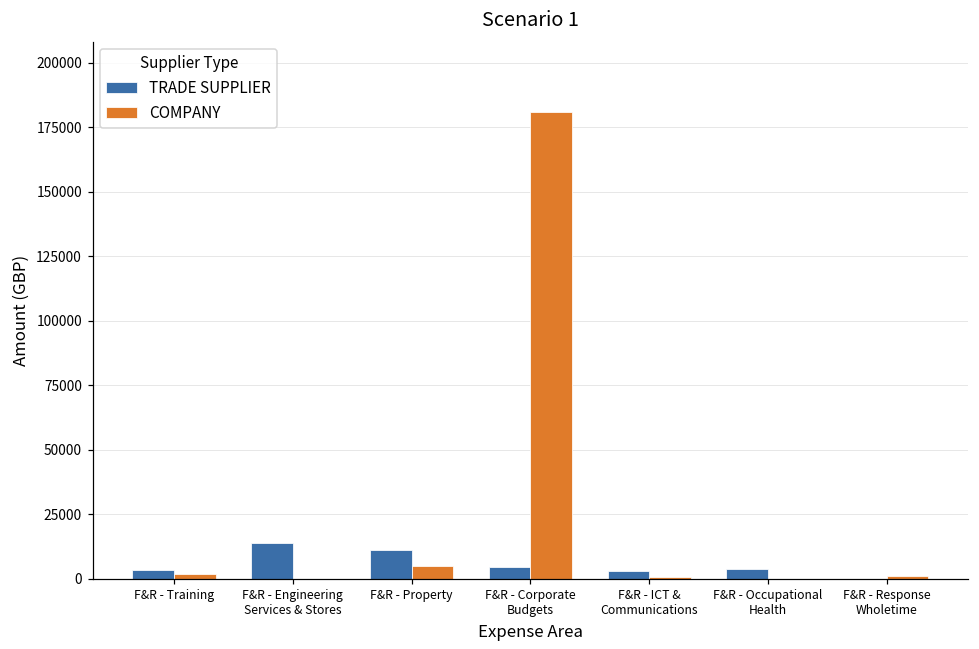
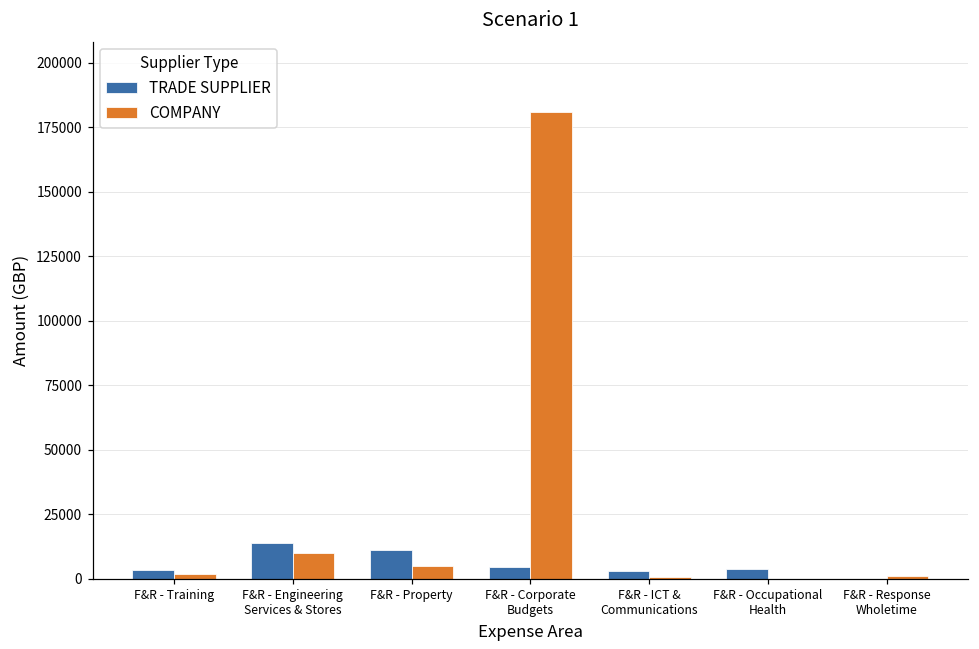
  {
    "TRADE SUPPLIER": {
      "F&R - Training": 3000,
      "F&R - Engineering Services & Stores": 14000,
      "F&R - Property": 11000,
      "F&R - Corporate Budgets": 5000,
      "F&R - ICT & Communications": 3000,
      "F&R - Occupational Health": 4000,
      "F&R - Response Wholetime": 0
    },
    "COMPANY": {
      "F&R - Training": 2000,
-     "F&R - Engineering Services & Stores": 0,
+     "F&R - Engineering Services & Stores": 10000,
      "F&R - Property": 5000,
      "F&R - Corporate Budgets": 181000,
      "F&R - Occupational Health": 0
    }
  }
